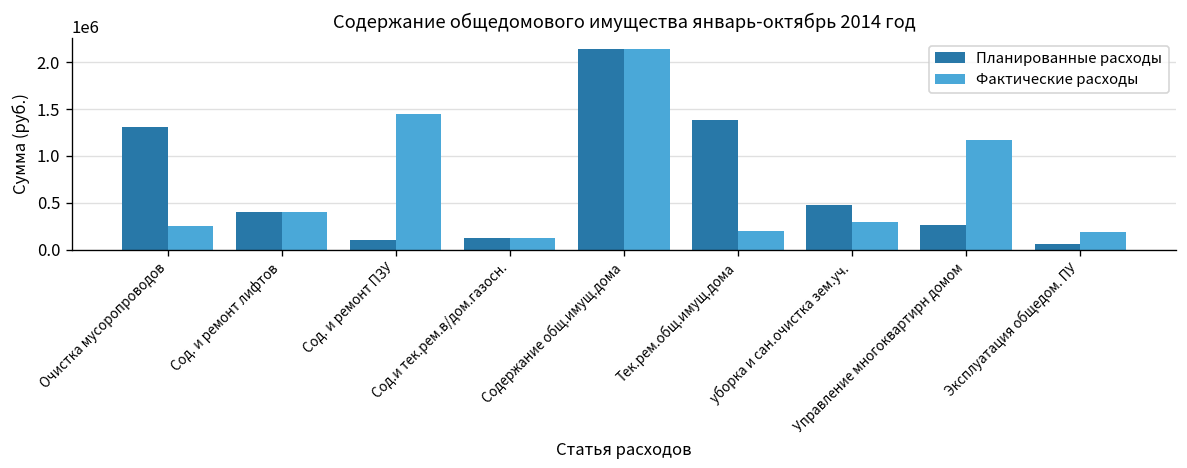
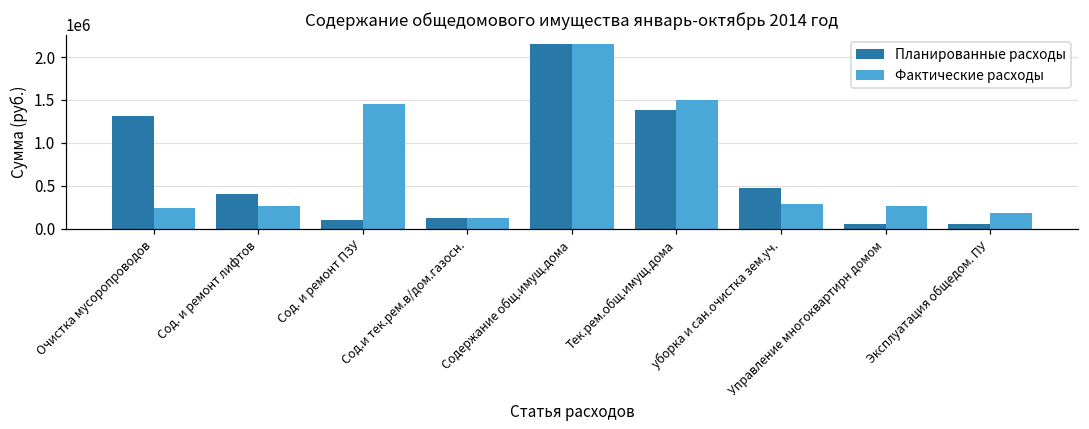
  {
    "Планированные расходы": {
      "Очистка мусоропроводов": 1300000,
      "Сод. и ремонт лифтов": 400000,
      "Сод. и ремонт ПЗУ": 100000,
      "Сод.и тек.рем.в/дом.газосн.": 100000,
      "Содержание общ.имущ.дома": 2100000,
      "Тек.рем.общ.имущ.дома": 1400000,
      "уборка и сан.очистка зем.уч.": 500000,
-     "Управление многоквартирн домом": 300000,
+     "Управление многоквартирн домом": 100000,
      "Эксплуатация общедом. ПУ": 100000
    },
    "Фактические расходы": {
      "Очистка мусоропроводов": 200000,
-     "Сод. и ремонт лифтов": 400000,
+     "Сод. и ремонт лифтов": 300000,
      "Сод. и ремонт ПЗУ": 1400000,
      "Сод.и тек.рем.в/дом.газосн.": 100000,
      "Содержание общ.имущ.дома": 2100000,
-     "Тек.рем.общ.имущ.дома": 200000,
+     "Тек.рем.общ.имущ.дома": 1500000,
      "уборка и сан.очистка зем.уч.": 300000,
-     "Управление многоквартирн домом": 1200000,
+     "Управление многоквартирн домом": 300000,
      "Эксплуатация общедом. ПУ": 200000
    }
  }
